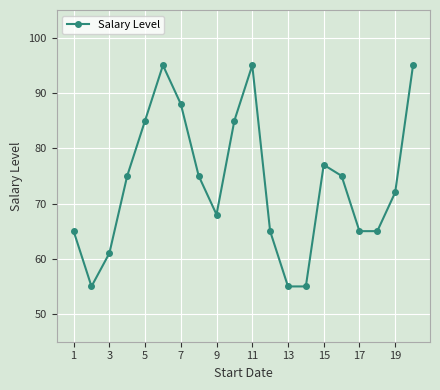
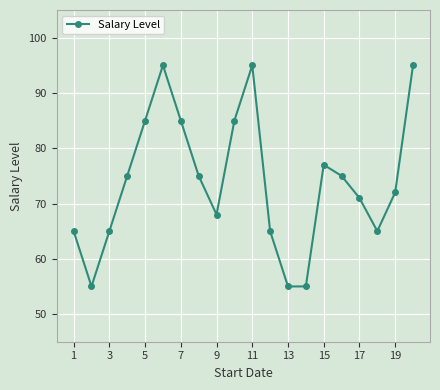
  {
    "1": 65,
-   "3": 61,
+   "3": 65,
    "5": 85,
-   "7": 88,
+   "7": 85,
    "9": 68,
    "11": 95,
    "13": 55,
    "15": 77,
-   "17": 65,
+   "17": 71,
    "19": 72
  }
